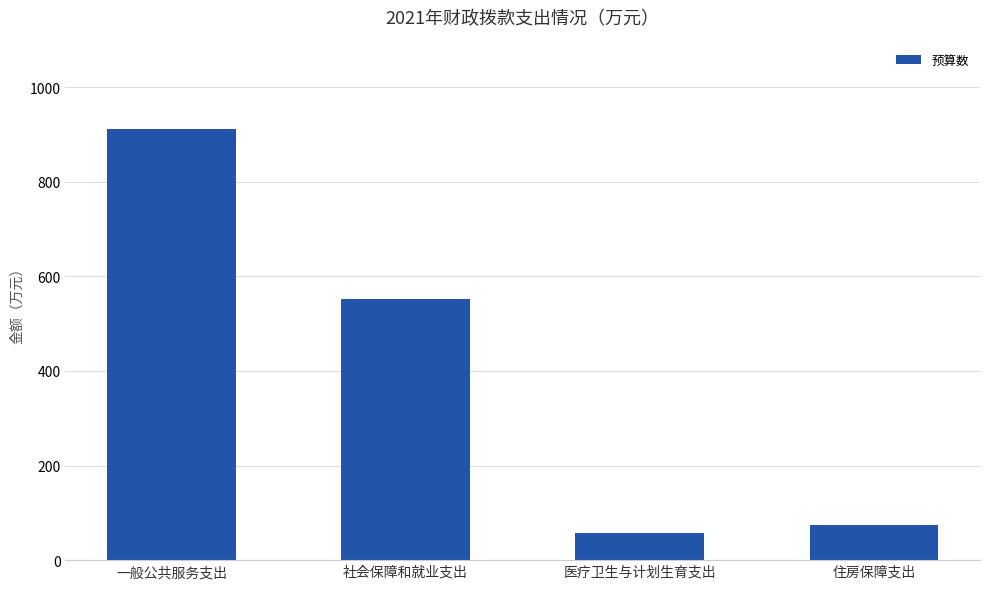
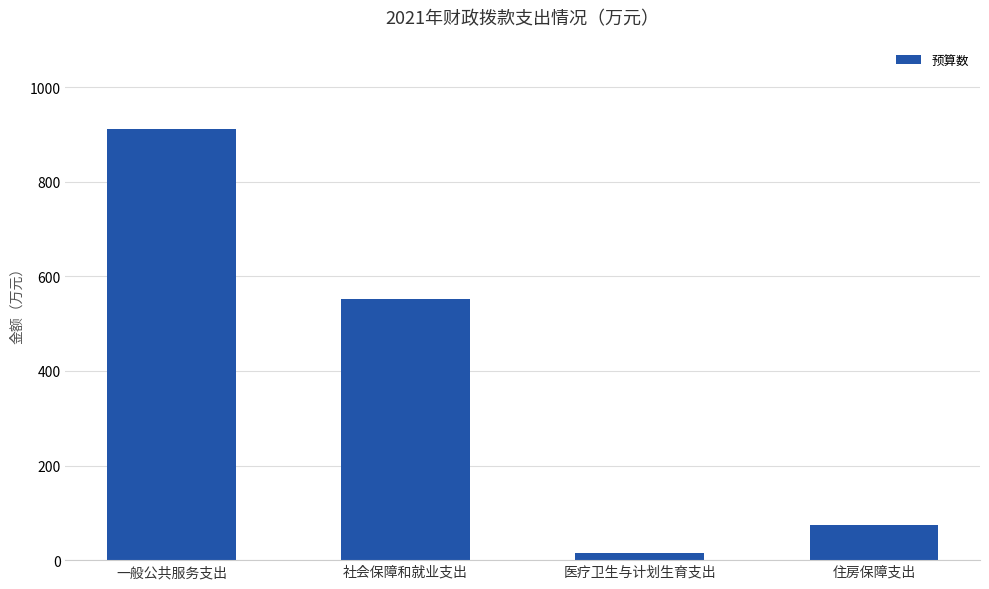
  {
    "一般公共服务支出": 910,
    "社会保障和就业支出": 550,
-   "医疗卫生与计划生育支出": 60,
+   "医疗卫生与计划生育支出": 20,
    "住房保障支出": 70
  }
